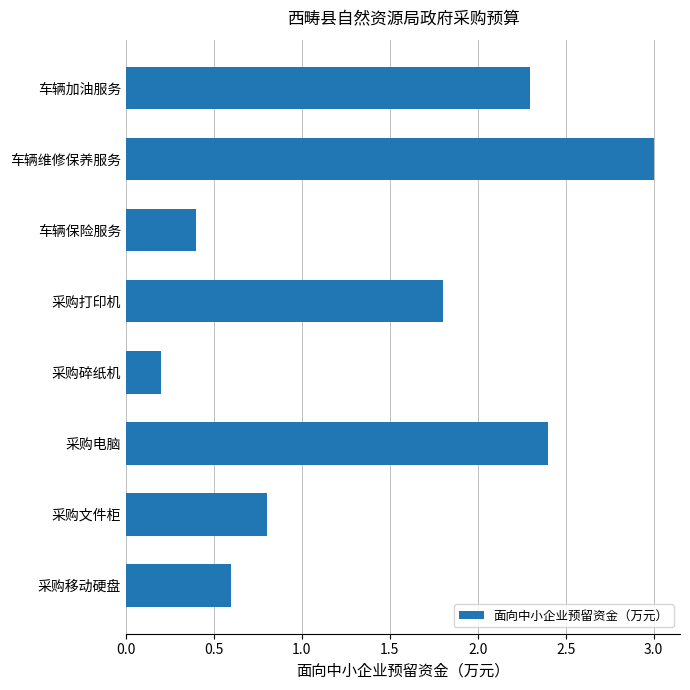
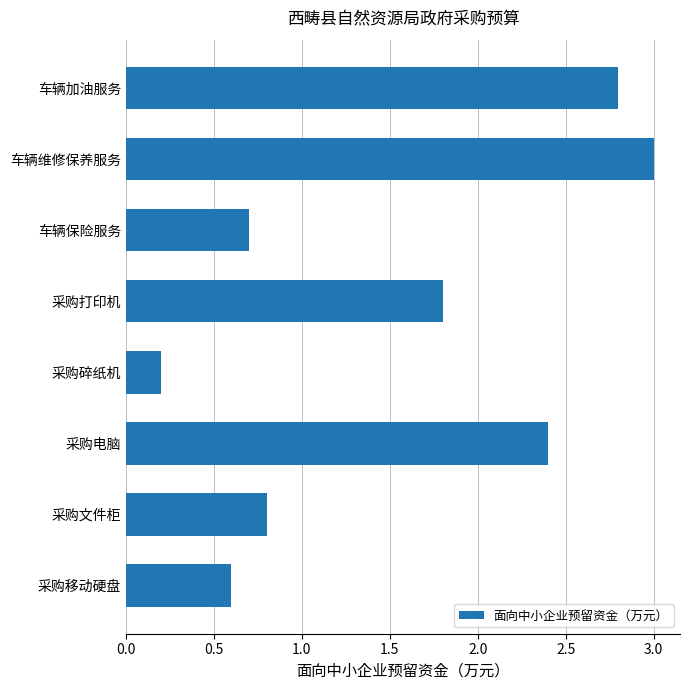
  {
-   "车辆加油服务": 2.3,
+   "车辆加油服务": 2.8,
    "车辆维修保养服务": 3.0,
-   "车辆保险服务": 0.4,
+   "车辆保险服务": 0.7,
    "采购打印机": 1.8,
    "采购碎纸机": 0.2,
    "采购电脑": 2.4,
    "采购文件柜": 0.8,
    "采购移动硬盘": 0.6
  }
